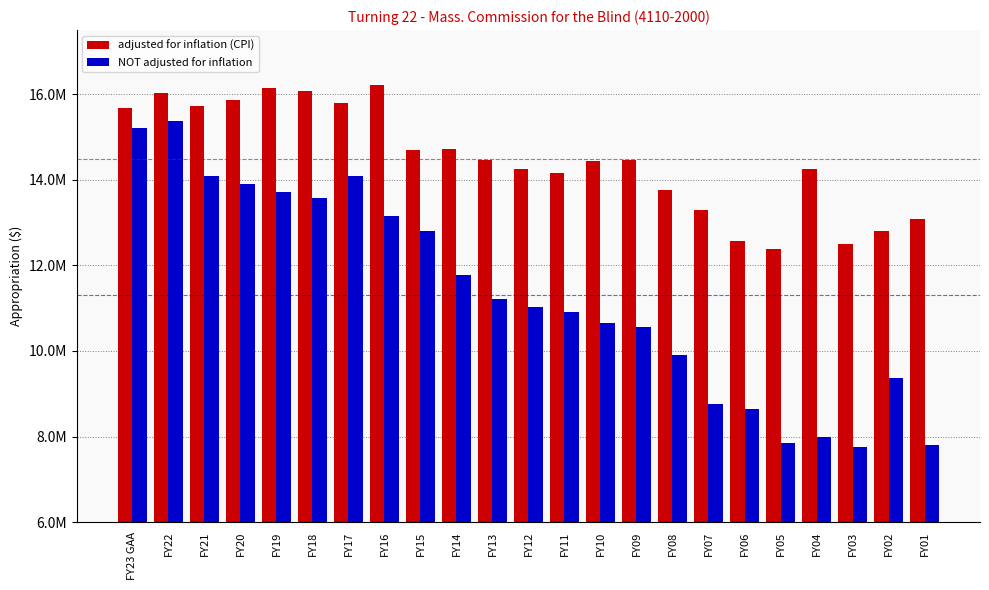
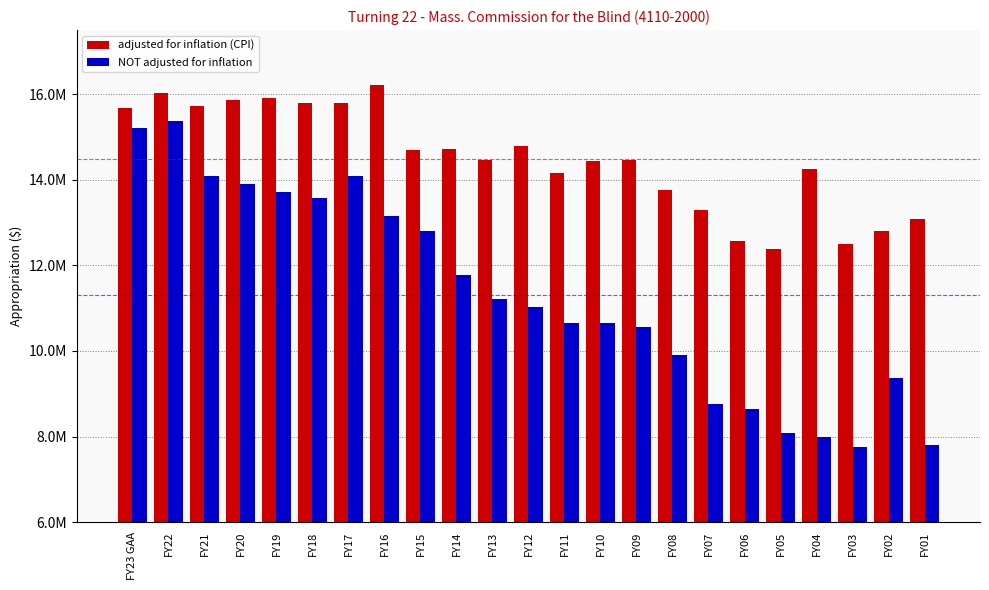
  {
    "adjusted for inflation (CPI)": {
      "FY23 GAA": 15700000,
      "FY22": 16000000,
      "FY21": 15700000,
      "FY20": 15900000,
-     "FY19": 16200000,
-     "FY18": 16100000,
+     "FY19": 15900000,
+     "FY18": 15800000,
      "FY17": 15800000,
      "FY16": 16200000,
      "FY15": 14700000,
      "FY14": 14700000,
      "FY13": 14500000,
-     "FY12": 14200000,
+     "FY12": 14800000,
      "FY11": 14200000,
      "FY10": 14400000,
      "FY09": 14500000,
      "FY08": 13800000,
      "FY07": 13300000,
      "FY06": 12600000,
      "FY05": 12400000,
      "FY04": 14200000,
      "FY03": 12500000,
      "FY02": 12800000,
      "FY01": 13100000
    },
    "NOT adjusted for inflation": {
      "FY23 GAA": 15200000,
      "FY22": 15400000,
      "FY21": 14100000,
      "FY20": 13900000,
      "FY19": 13700000,
      "FY18": 13600000,
      "FY17": 14100000,
      "FY16": 13200000,
      "FY15": 12800000,
      "FY14": 11800000,
      "FY13": 11200000,
      "FY12": 11000000,
-     "FY11": 10900000,
+     "FY11": 10700000,
      "FY10": 10700000,
      "FY09": 10600000,
      "FY08": 9900000,
      "FY07": 8800000,
      "FY06": 8600000,
-     "FY05": 7900000,
+     "FY05": 8100000,
      "FY04": 8000000,
      "FY03": 7700000,
      "FY02": 9400000,
      "FY01": 7800000
    }
  }
